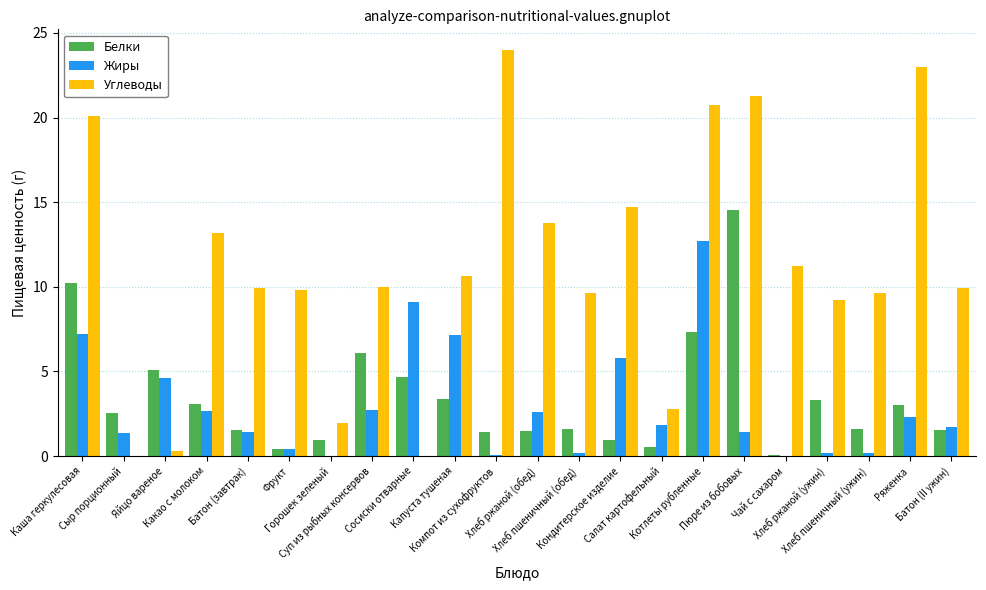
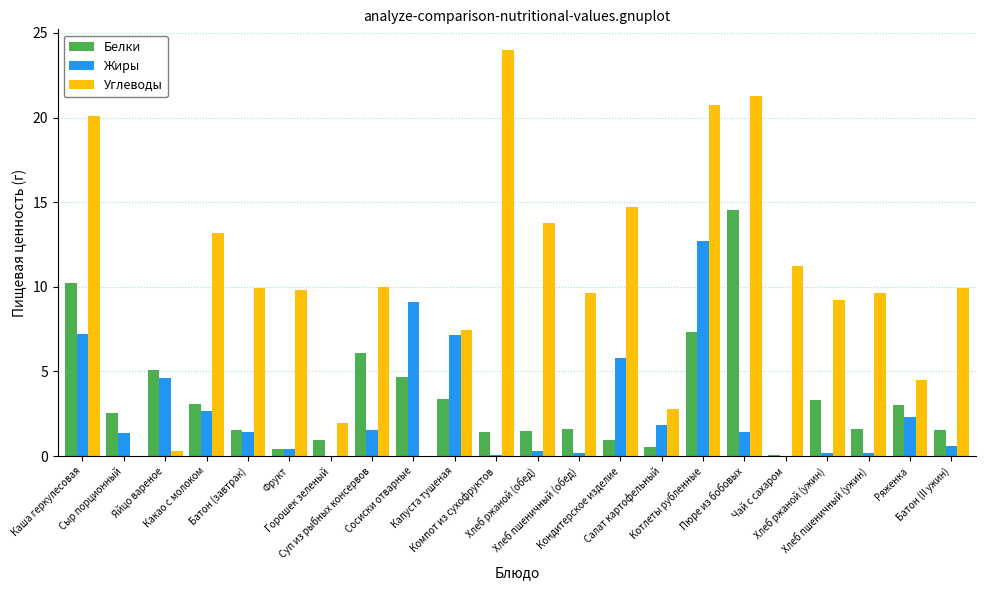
  {
    "Белки": {
      "Каша геркулесовая": 10.3,
      "Сыр порционный": 2.6,
      "Яйцо вареное": 5.1,
      "Какао с молоком": 3.1,
      "Батон (завтрак)": 1.5,
      "Фрукт": 0.4,
      "Горошек зеленый": 0.9,
      "Суп из рыбных консервов": 6.1,
      "Сосиски отварные": 4.7,
      "Капуста тушеная": 3.4,
      "Компот из сухофруктов": 1.4,
      "Хлеб ржаной (обед)": 1.5,
      "Хлеб пшеничный (обед)": 1.6,
      "Кондитерское изделие": 1.0,
      "Салат картофельный": 0.5,
      "Котлеты рубленные": 7.4,
      "Пюре из бобовых": 14.6,
      "Хлеб ржаной (ужин)": 3.3,
      "Хлеб пшеничный (ужин)": 1.6,
      "Ряженка": 3.0,
      "Батон (II ужин)": 1.5
    },
    "Жиры": {
      "Каша геркулесовая": 7.2,
      "Сыр порционный": 1.4,
      "Яйцо вареное": 4.6,
      "Какао с молоком": 2.7,
      "Батон (завтрак)": 1.4,
      "Фрукт": 0.4,
      "Горошек зеленый": 0.0,
-     "Суп из рыбных консервов": 2.7,
+     "Суп из рыбных консервов": 1.6,
      "Сосиски отварные": 9.1,
      "Капуста тушеная": 7.2,
-     "Хлеб ржаной (обед)": 2.6,
+     "Хлеб ржаной (обед)": 0.3,
      "Хлеб пшеничный (обед)": 0.2,
      "Кондитерское изделие": 5.8,
      "Салат картофельный": 1.9,
      "Котлеты рубленные": 12.7,
      "Пюре из бобовых": 1.4,
      "Хлеб ржаной (ужин)": 0.2,
      "Хлеб пшеничный (ужин)": 0.2,
      "Ряженка": 2.3,
-     "Батон (II ужин)": 1.7
+     "Батон (II ужин)": 0.6
    },
    "Углеводы": {
      "Каша геркулесовая": 20.1,
      "Сыр порционный": 0.0,
      "Яйцо вареное": 0.3,
      "Какао с молоком": 13.2,
      "Батон (завтрак)": 10.0,
      "Фрукт": 9.8,
      "Горошек зеленый": 2.0,
      "Суп из рыбных консервов": 10.0,
      "Сосиски отварные": 0.0,
-     "Капуста тушеная": 10.7,
+     "Капуста тушеная": 7.4,
      "Компот из сухофруктов": 24.0,
      "Хлеб ржаной (обед)": 13.8,
      "Хлеб пшеничный (обед)": 9.6,
      "Кондитерское изделие": 14.7,
      "Салат картофельный": 2.8,
      "Котлеты рубленные": 20.8,
      "Пюре из бобовых": 21.3,
      "Чай с сахаром": 11.3,
      "Хлеб ржаной (ужин)": 9.2,
      "Хлеб пшеничный (ужин)": 9.6,
-     "Ряженка": 23.0,
+     "Ряженка": 4.5,
      "Батон (II ужин)": 10.0
    }
  }
